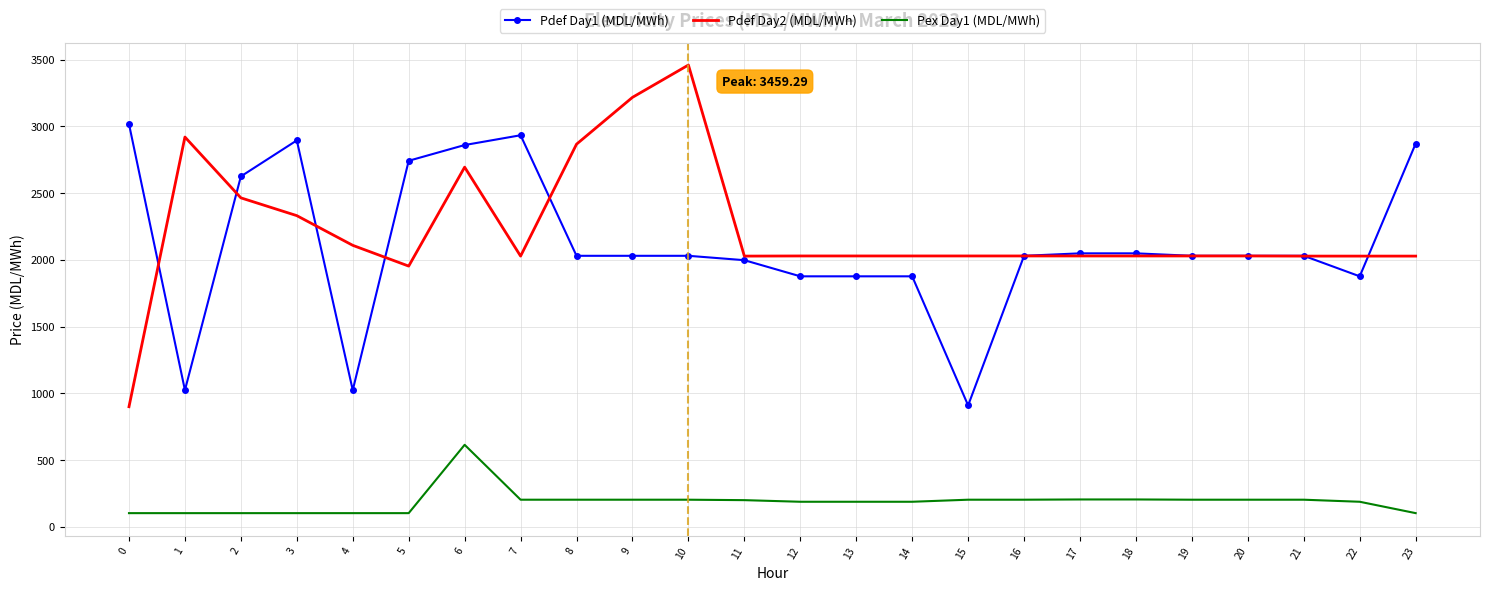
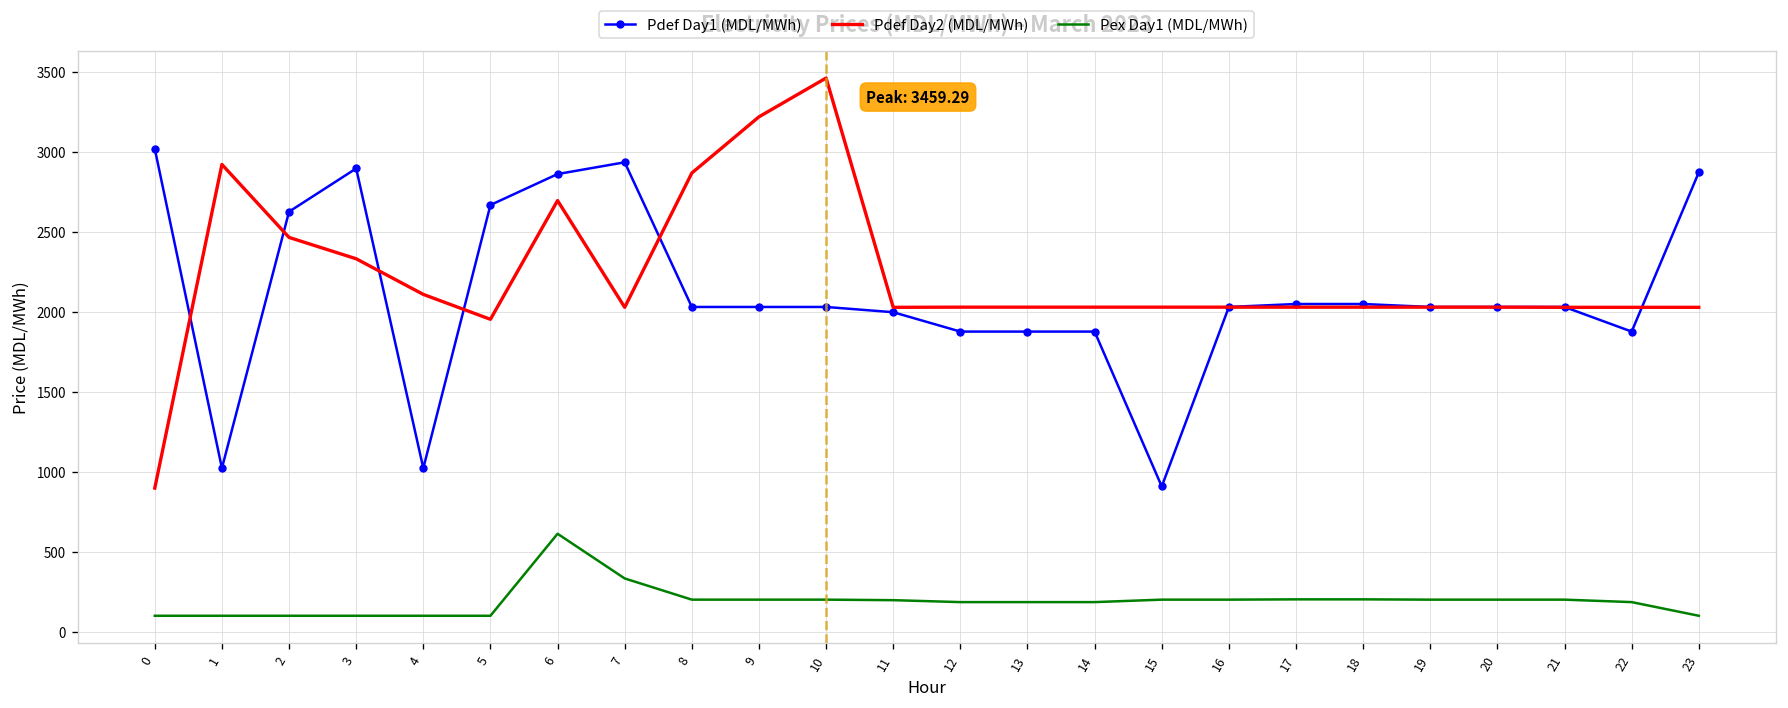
  {
    "Pdef Day1 (MDL/MWh)": {
      "0": 3020,
      "1": 1020,
      "2": 2620,
      "3": 2890,
      "4": 1020,
-     "5": 2740,
+     "5": 2670,
      "6": 2860,
      "7": 2930,
      "8": 2030,
      "9": 2030,
      "10": 2030,
      "11": 2000,
      "12": 1880,
      "13": 1880,
      "14": 1880,
      "15": 910,
      "17": 2050,
      "18": 2050,
      "22": 1880,
      "23": 2870
    },
    "Pdef Day2 (MDL/MWh)": {
      "0": 900,
      "1": 2920,
      "2": 2460,
      "3": 2330,
      "4": 2110,
      "5": 1950,
      "6": 2690,
      "7": 2030,
      "8": 2870,
      "9": 3220,
      "10": 3460,
      "11": 2030,
      "12": 2030,
      "13": 2030,
      "14": 2030,
      "15": 2030,
      "17": 2030,
      "18": 2030,
      "22": 2030,
      "23": 2030
    },
    "Pex Day1 (MDL/MWh)": {
      "0": 100,
      "1": 100,
      "2": 100,
      "3": 100,
      "4": 100,
      "5": 100,
      "6": 610,
-     "7": 200,
+     "7": 340,
      "8": 200,
      "9": 200,
      "10": 200,
      "11": 200,
      "12": 190,
      "13": 190,
      "14": 190,
      "15": 200,
      "16": 200,
      "17": 200,
      "18": 200,
      "19": 200,
      "20": 200,
      "21": 200,
      "22": 190,
      "23": 100
    }
  }
